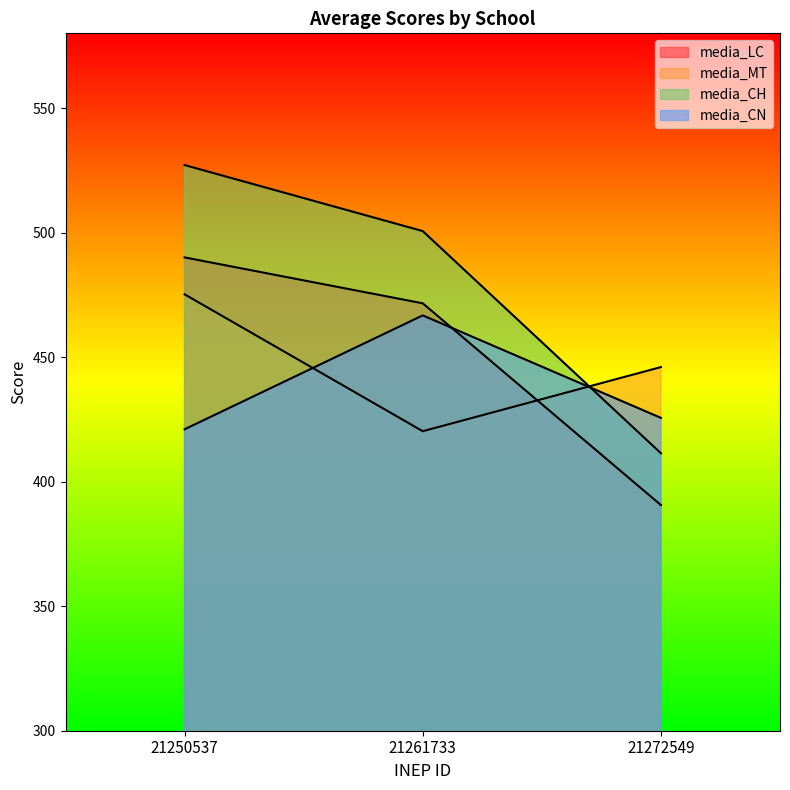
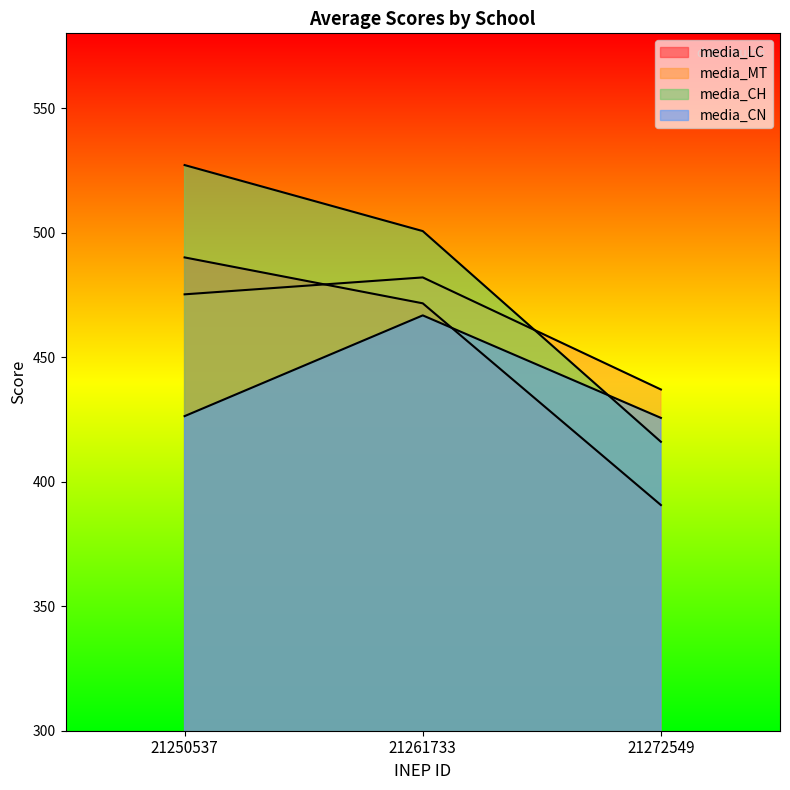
  {
    "media_LC": {
      "21250537": 490,
      "21261733": 472,
      "21272549": 391
    },
    "media_MT": {
      "21250537": 475,
-     "21261733": 420,
-     "21272549": 446
+     "21261733": 482,
+     "21272549": 437
    },
    "media_CH": {
      "21250537": 527,
      "21261733": 501,
-     "21272549": 411
+     "21272549": 416
    },
    "media_CN": {
-     "21250537": 421,
+     "21250537": 426,
      "21261733": 467,
      "21272549": 426
    }
  }
